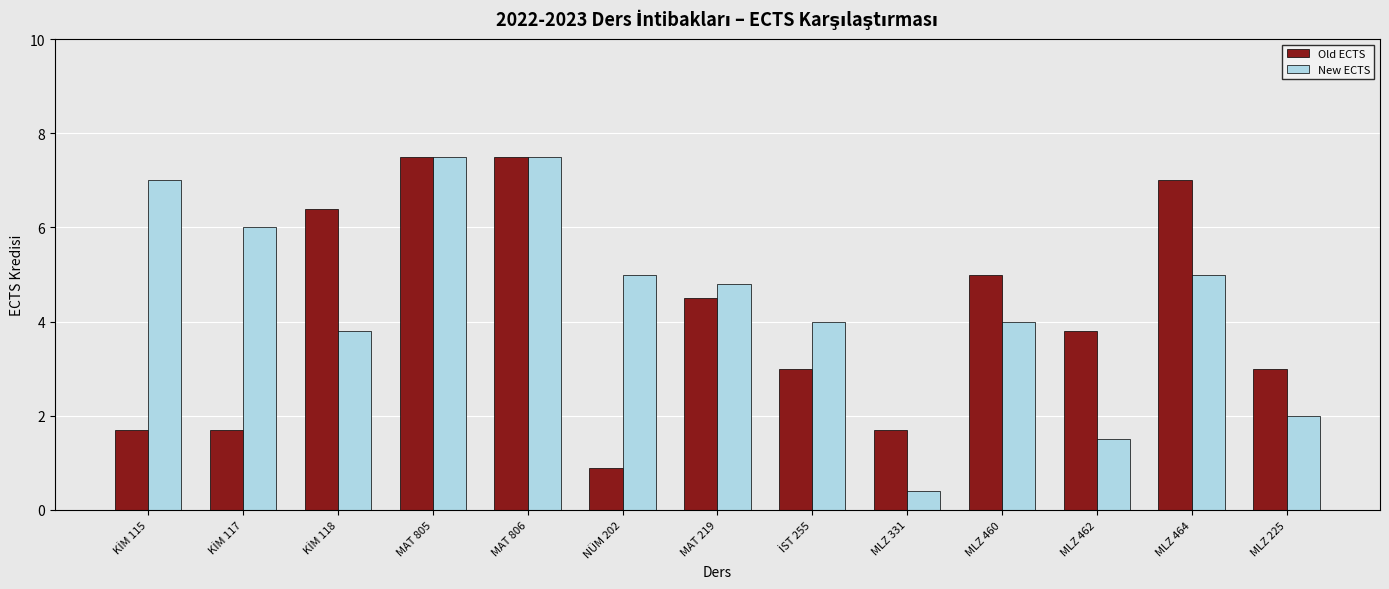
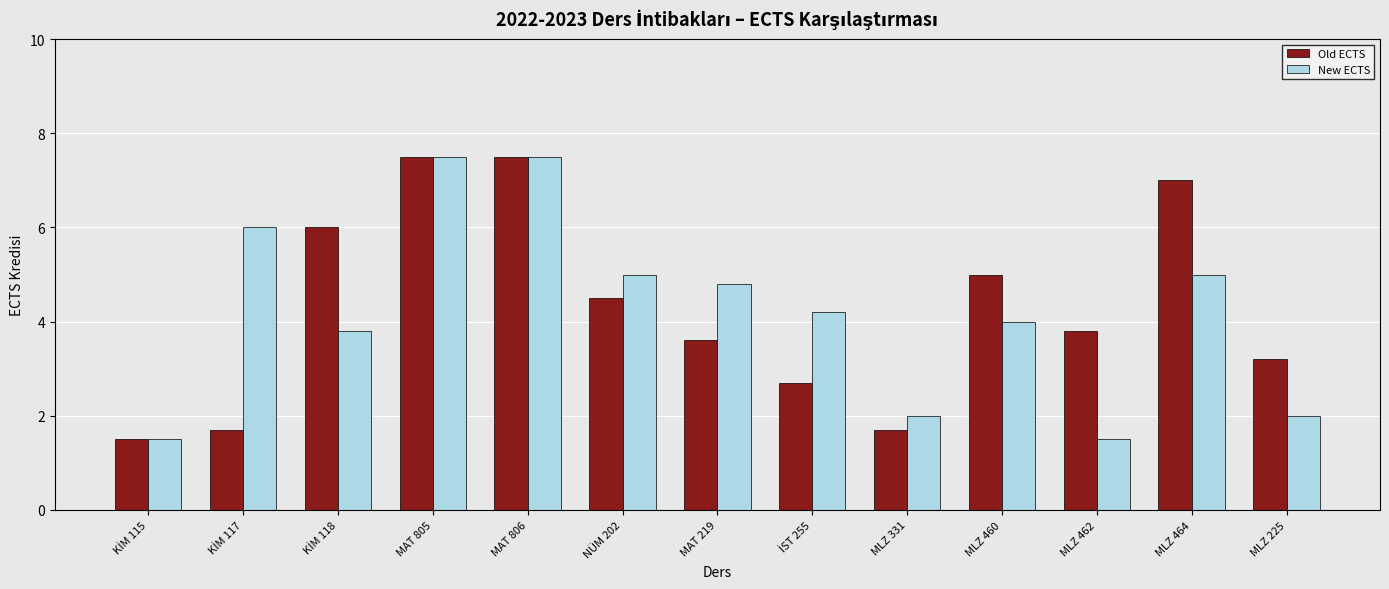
  {
    "Old ECTS": {
-     "KİM 115": 1.7,
+     "KİM 115": 1.5,
      "KİM 117": 1.7,
-     "KİM 118": 6.4,
+     "KİM 118": 6.0,
      "MAT 805": 7.5,
      "MAT 806": 7.5,
-     "NÜM 202": 0.9,
-     "MAT 219": 4.5,
-     "İST 255": 3.0,
+     "NÜM 202": 4.5,
+     "MAT 219": 3.6,
+     "İST 255": 2.7,
      "MLZ 331": 1.7,
      "MLZ 460": 5.0,
      "MLZ 462": 3.8,
      "MLZ 464": 7.0,
-     "MLZ 225": 3.0
+     "MLZ 225": 3.2
    },
    "New ECTS": {
-     "KİM 115": 7.0,
+     "KİM 115": 1.5,
      "KİM 117": 6.0,
      "KİM 118": 3.8,
      "MAT 805": 7.5,
      "MAT 806": 7.5,
      "NÜM 202": 5.0,
      "MAT 219": 4.8,
-     "İST 255": 4.0,
-     "MLZ 331": 0.4,
+     "İST 255": 4.2,
+     "MLZ 331": 2.0,
      "MLZ 460": 4.0,
      "MLZ 462": 1.5,
      "MLZ 464": 5.0,
      "MLZ 225": 2.0
    }
  }
